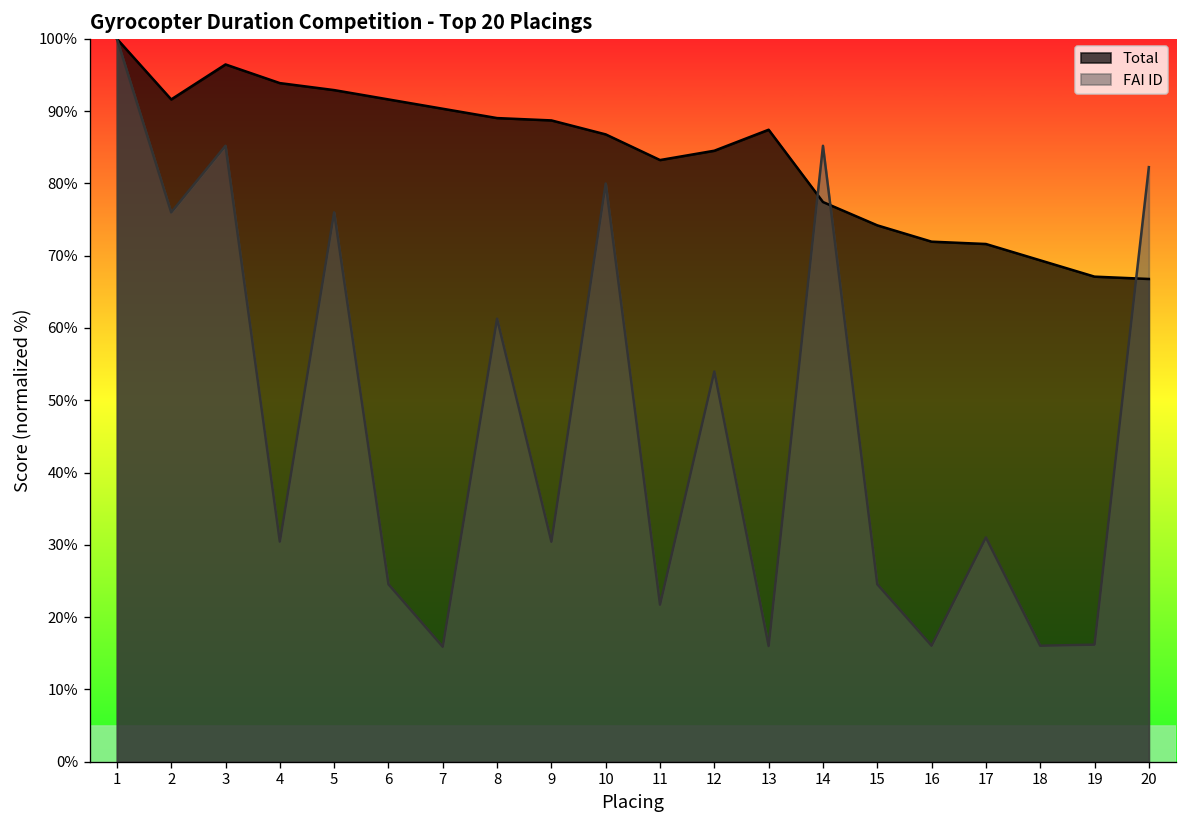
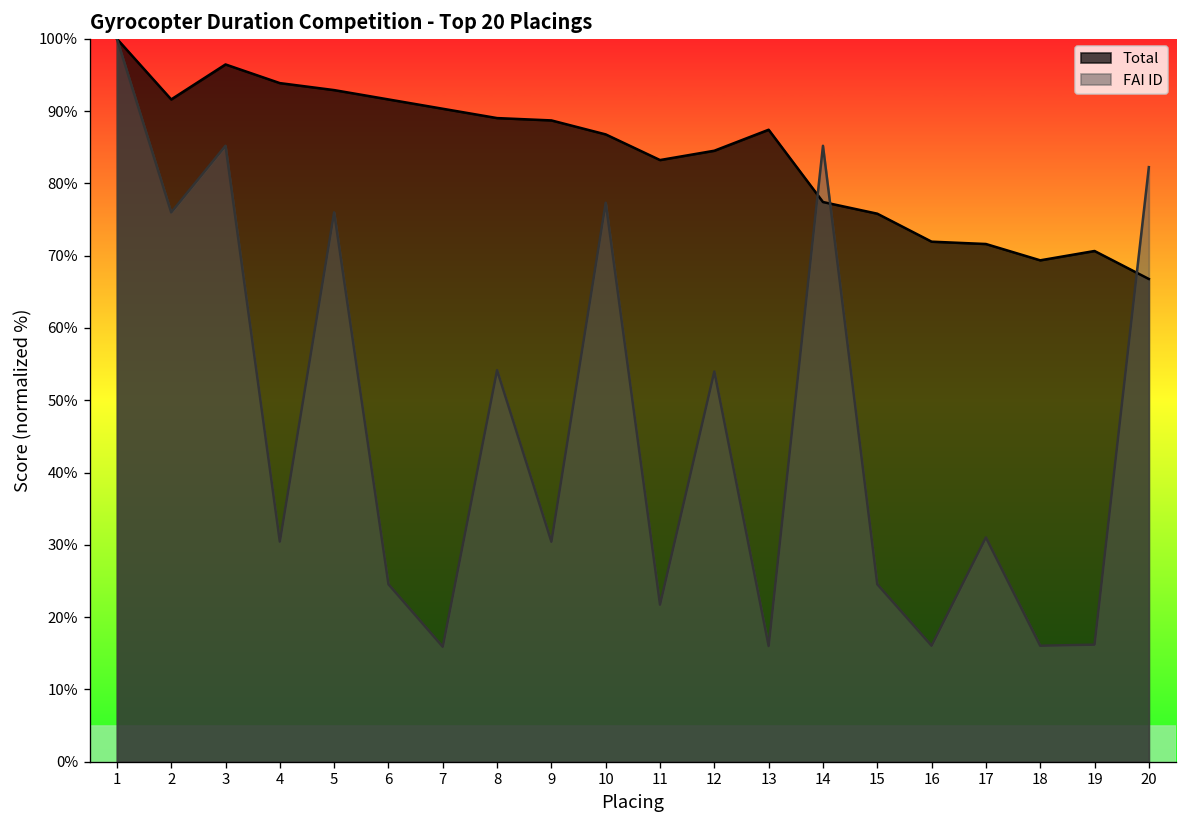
  {
    "Total": {
      "2": "92%",
      "3": "96%",
      "4": "94%",
      "5": "93%",
      "6": "92%",
      "7": "90%",
      "8": "89%",
      "9": "89%",
      "10": "87%",
      "11": "83%",
      "12": "85%",
      "13": "87%",
      "14": "77%",
-     "15": "74%",
+     "15": "76%",
      "16": "72%",
      "17": "72%",
      "18": "69%",
-     "19": "67%",
+     "19": "71%",
      "20": "67%"
    },
    "FAI ID": {
      "2": "76%",
      "3": "85%",
      "4": "30%",
      "5": "76%",
      "6": "25%",
      "7": "16%",
-     "8": "61%",
+     "8": "54%",
      "9": "30%",
-     "10": "80%",
+     "10": "77%",
      "11": "22%",
      "12": "54%",
      "13": "16%",
      "14": "85%",
      "15": "25%",
      "16": "16%",
      "17": "31%",
      "18": "16%",
      "19": "16%",
      "20": "82%"
    }
  }
